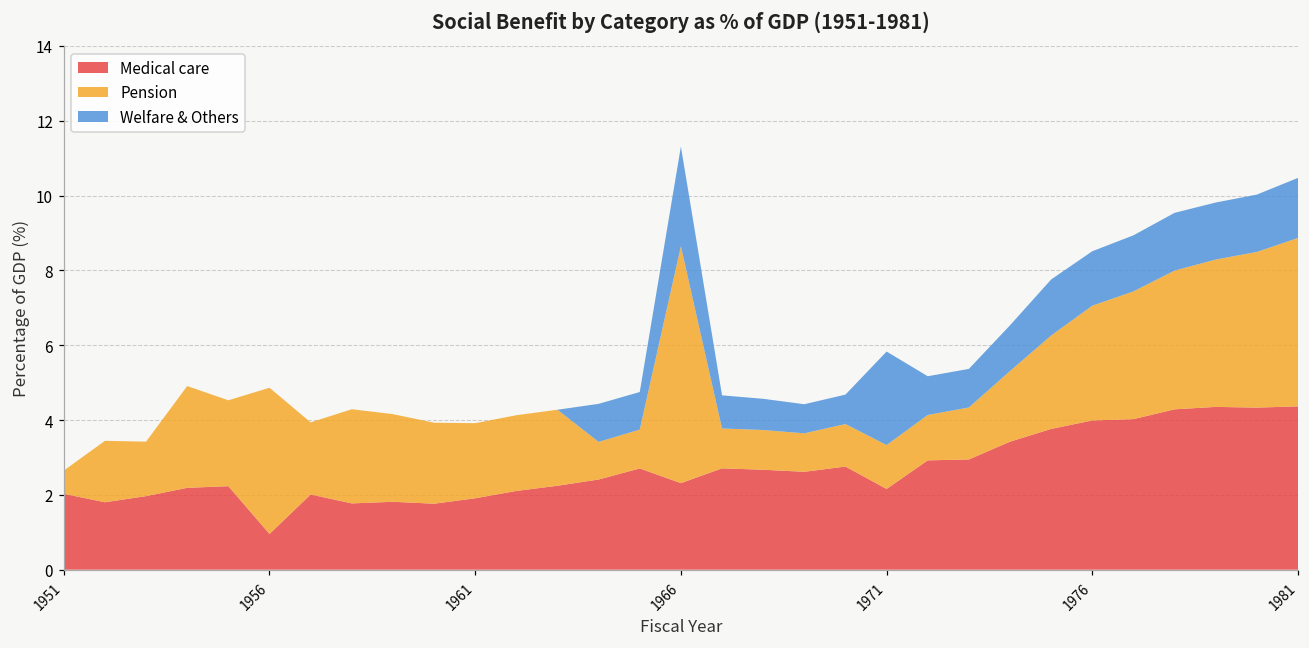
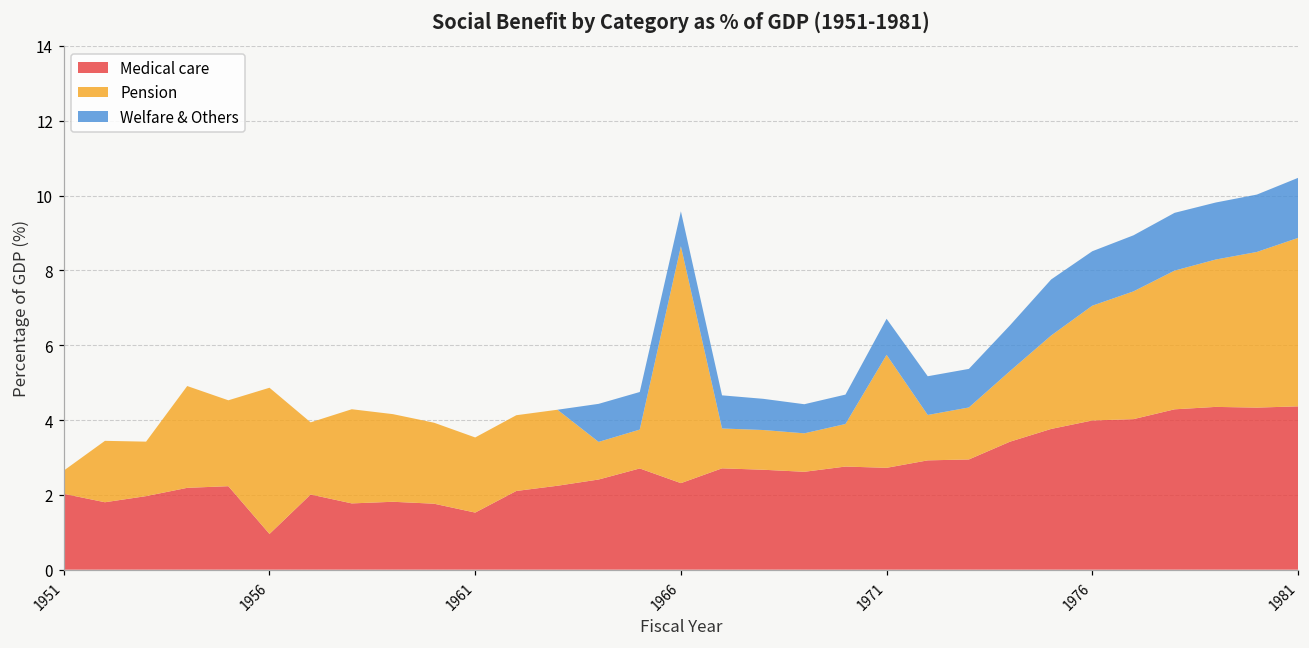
  {
    "Medical care": {
      "1951": 2.0,
      "1956": 1.0,
-     "1961": 1.9,
+     "1961": 1.5,
      "1966": 2.3,
-     "1971": 2.2,
+     "1971": 2.7,
      "1976": 4.0,
      "1981": 4.4
    },
    "Pension": {
      "1966": 6.3,
-     "1971": 1.2,
+     "1971": 3.0,
      "1976": 3.1,
      "1981": 4.5
    },
    "Welfare & Others": {
-     "1966": 2.7,
-     "1971": 2.5,
+     "1966": 0.9,
+     "1971": 1.0,
      "1976": 1.5,
      "1981": 1.6
    }
  }
